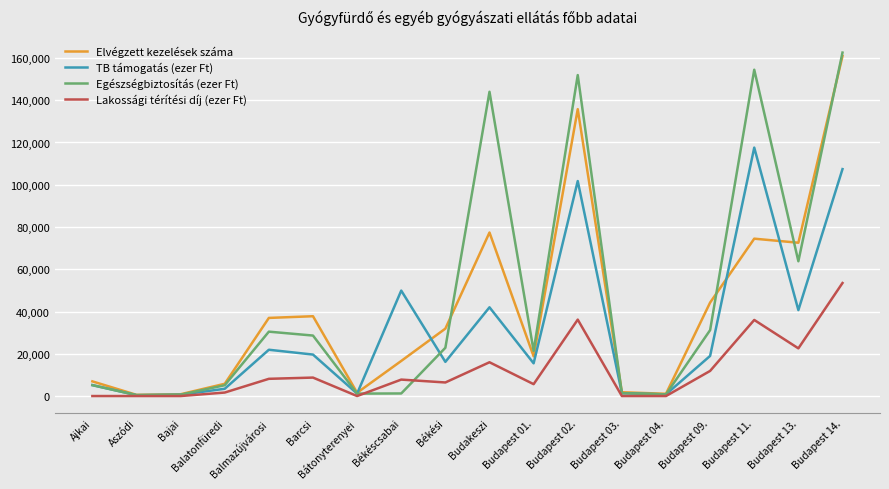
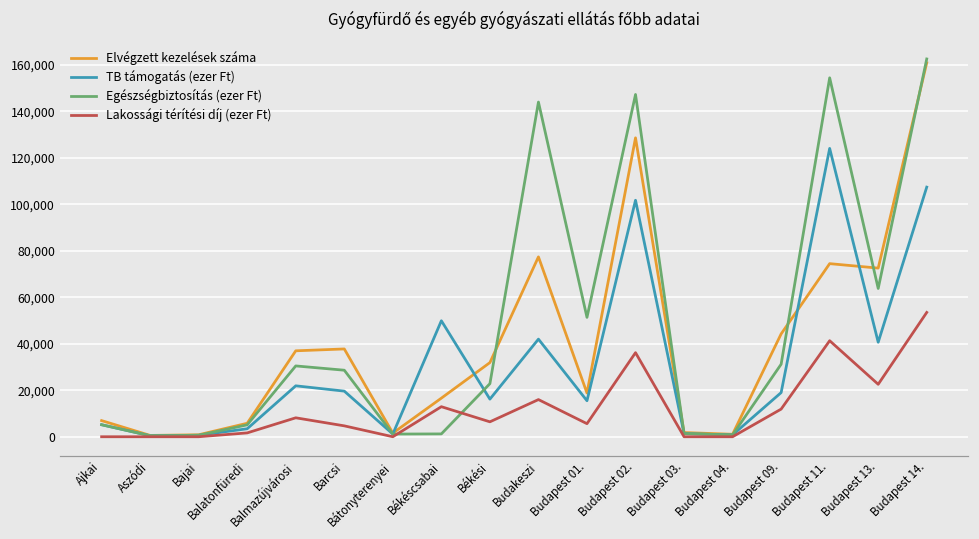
  {
    "Elvégzett kezelések száma": {
      "Ajkai": "7,000",
      "Balmazújvárosi": "37,000",
      "Barcsi": "38,000",
      "Békéscsabai": "17,000",
      "Békési": "32,000",
      "Budakeszi": "77,000",
      "Budapest 01.": "19,000",
-     "Budapest 02.": "136,000",
+     "Budapest 02.": "129,000",
      "Budapest 09.": "44,000",
      "Budapest 11.": "74,000",
      "Budapest 13.": "73,000",
      "Budapest 14.": "161,000"
    },
    "TB támogatás (ezer Ft)": {
      "Balatonfüredi": "3,000",
      "Balmazújvárosi": "22,000",
      "Barcsi": "20,000",
      "Békéscsabai": "50,000",
      "Békési": "16,000",
      "Budakeszi": "42,000",
      "Budapest 01.": "15,000",
      "Budapest 02.": "102,000",
      "Budapest 09.": "19,000",
-     "Budapest 11.": "118,000",
+     "Budapest 11.": "124,000",
      "Budapest 13.": "41,000",
      "Budapest 14.": "107,000"
    },
    "Egészségbiztosítás (ezer Ft)": {
      "Balmazújvárosi": "30,000",
      "Barcsi": "29,000",
      "Békéscsabai": "1,000",
      "Békési": "23,000",
      "Budakeszi": "144,000",
-     "Budapest 01.": "21,000",
-     "Budapest 02.": "152,000",
+     "Budapest 01.": "51,000",
+     "Budapest 02.": "147,000",
      "Budapest 09.": "31,000",
      "Budapest 11.": "154,000",
      "Budapest 13.": "64,000",
      "Budapest 14.": "163,000"
    },
    "Lakossági térítési díj (ezer Ft)": {
      "Ajkai": "0",
      "Balatonfüredi": "2,000",
      "Balmazújvárosi": "8,000",
-     "Barcsi": "9,000",
-     "Békéscsabai": "8,000",
+     "Barcsi": "5,000",
+     "Békéscsabai": "13,000",
      "Békési": "6,000",
      "Budakeszi": "16,000",
      "Budapest 01.": "6,000",
      "Budapest 02.": "36,000",
      "Budapest 03.": "0",
      "Budapest 09.": "12,000",
-     "Budapest 11.": "36,000",
+     "Budapest 11.": "41,000",
      "Budapest 13.": "23,000",
      "Budapest 14.": "53,000"
    }
  }
